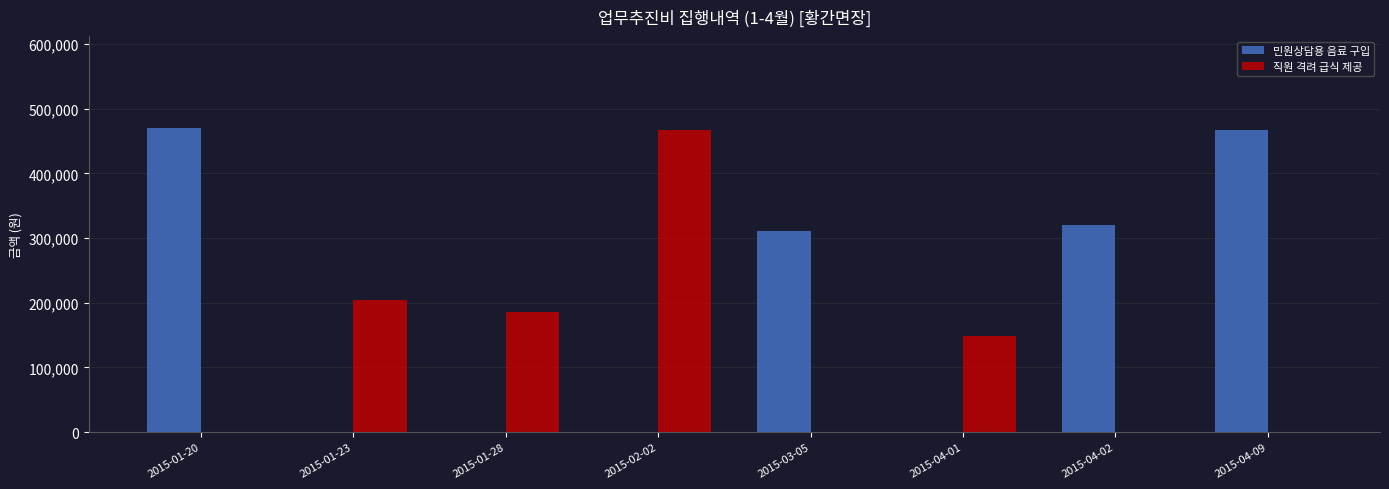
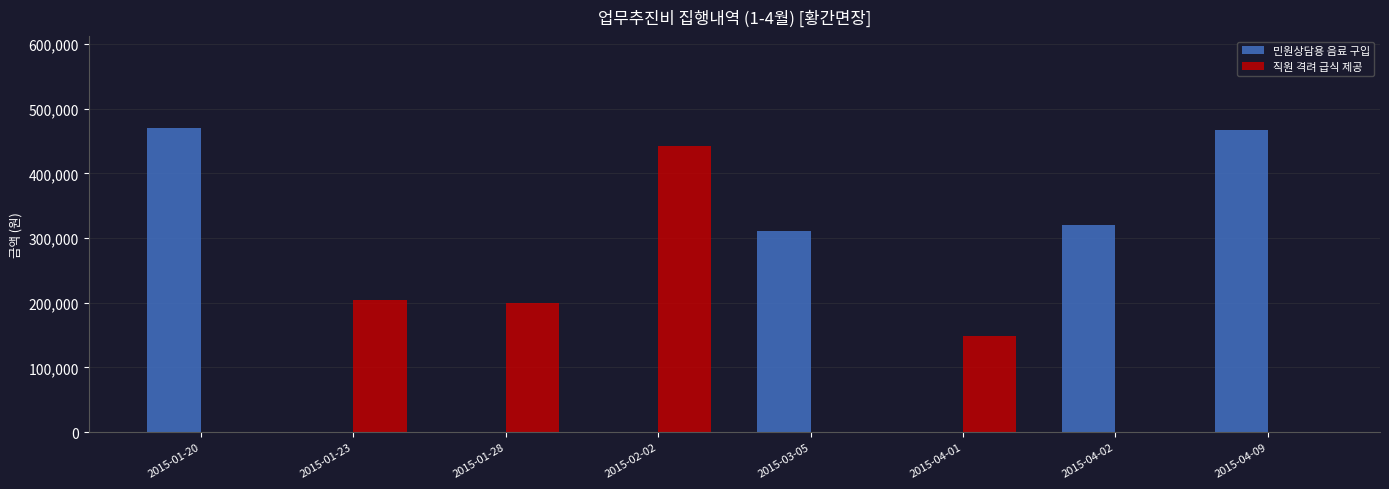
  {
    "민원상담용 음료 구입": {
      "2015-01-20": "470,000",
      "2015-01-23": "0",
      "2015-01-28": "0",
      "2015-02-02": "0",
      "2015-03-05": "310,000",
      "2015-04-01": "0",
      "2015-04-02": "320,000",
      "2015-04-09": "470,000"
    },
    "직원 격려 급식 제공": {
      "2015-01-20": "0",
      "2015-01-23": "200,000",
-     "2015-01-28": "180,000",
-     "2015-02-02": "470,000",
+     "2015-01-28": "200,000",
+     "2015-02-02": "440,000",
      "2015-03-05": "0",
      "2015-04-01": "150,000",
      "2015-04-02": "0",
      "2015-04-09": "0"
    }
  }
